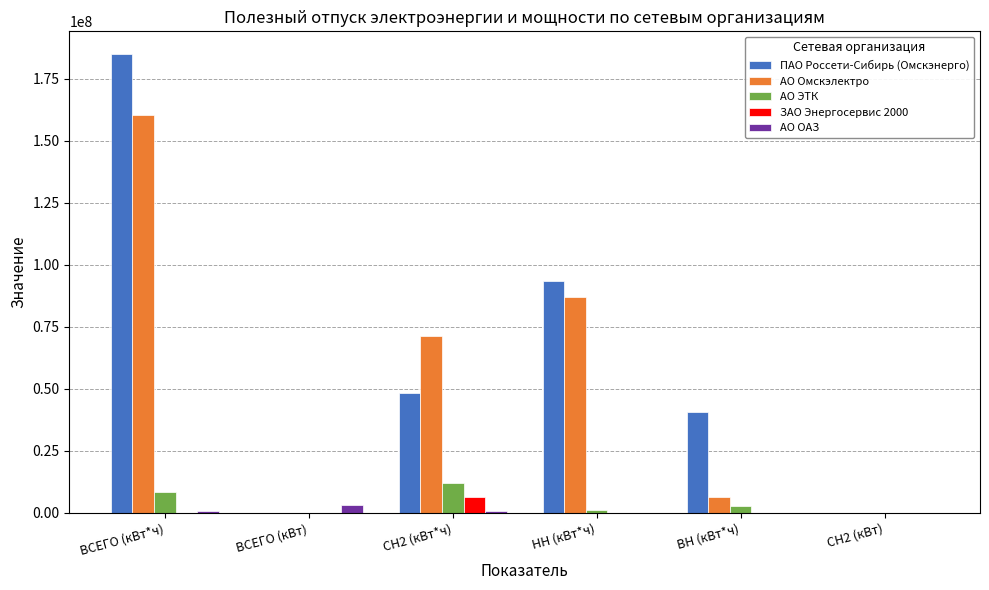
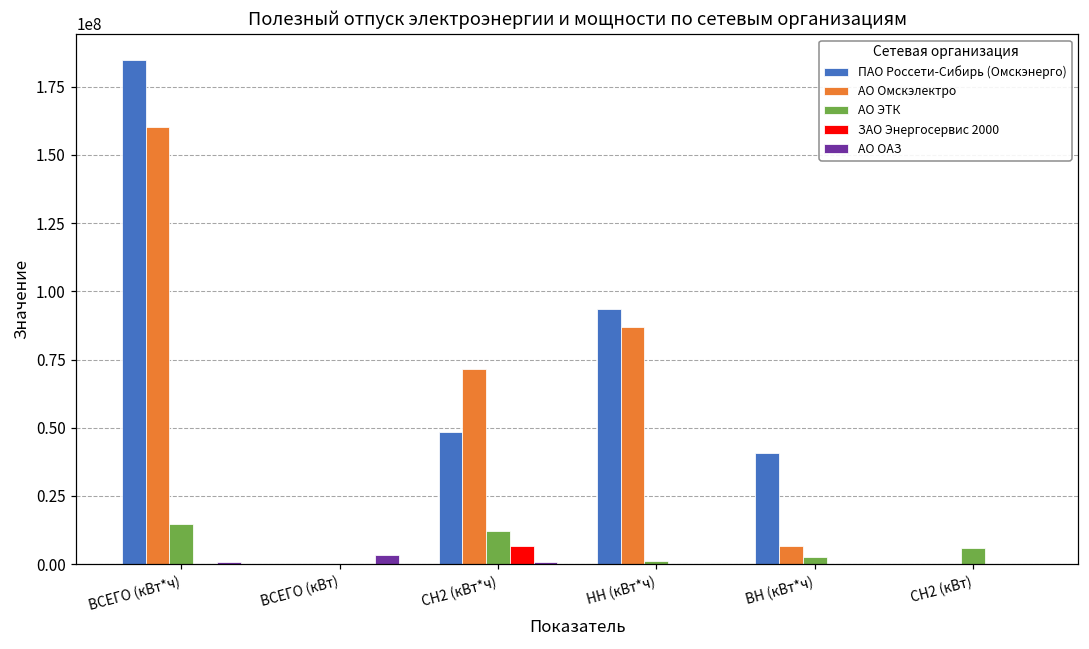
  {
    "ПАО Россети-Сибирь (Омскэнерго)": {
      "ВСЕГО (кВт*ч)": 185000000,
      "СН2 (кВт*ч)": 48000000,
      "НН (кВт*ч)": 94000000,
      "ВН (кВт*ч)": 41000000
    },
    "АО Омскэлектро": {
      "ВСЕГО (кВт*ч)": 160000000,
      "СН2 (кВт*ч)": 71000000,
      "НН (кВт*ч)": 87000000,
      "ВН (кВт*ч)": 7000000
    },
    "АО ЭТК": {
-     "ВСЕГО (кВт*ч)": 8000000,
+     "ВСЕГО (кВт*ч)": 15000000,
      "СН2 (кВт*ч)": 12000000,
      "НН (кВт*ч)": 1000000,
      "ВН (кВт*ч)": 3000000,
-     "СН2 (кВт)": 0
+     "СН2 (кВт)": 6000000
    },
    "ЗАО Энергосервис 2000": {
      "СН2 (кВт*ч)": 7000000,
      "ВН (кВт*ч)": 0
    },
    "АО ОАЗ": {
      "ВСЕГО (кВт)": 3000000,
      "ВН (кВт*ч)": 0
    }
  }
